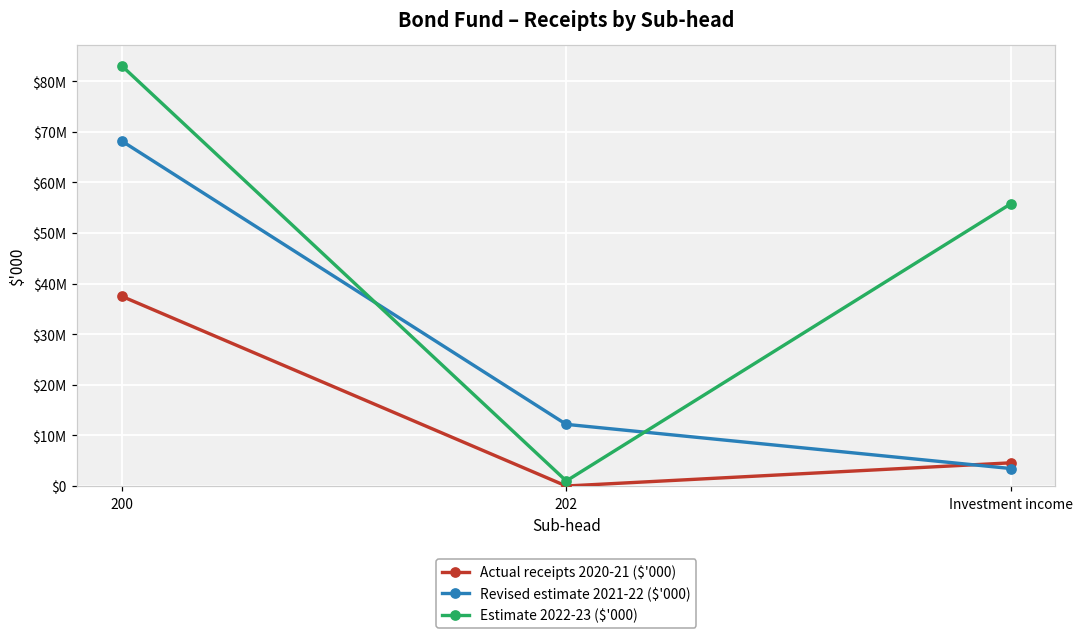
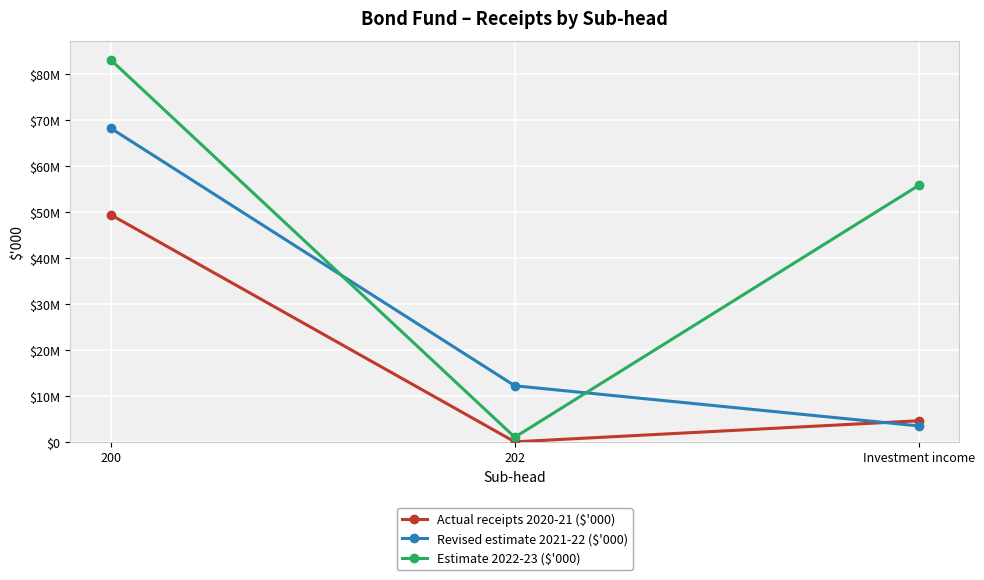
  {
    "Actual receipts 2020-21 ($'000)": {
-     "200": "$37000000",
+     "200": "$49000000",
      "202": "$0",
      "Investment income": "$5000000"
    },
    "Revised estimate 2021-22 ($'000)": {
      "200": "$68000000",
      "202": "$12000000",
      "Investment income": "$3000000"
    },
    "Estimate 2022-23 ($'000)": {
      "200": "$83000000",
      "202": "$1000000",
      "Investment income": "$56000000"
    }
  }
